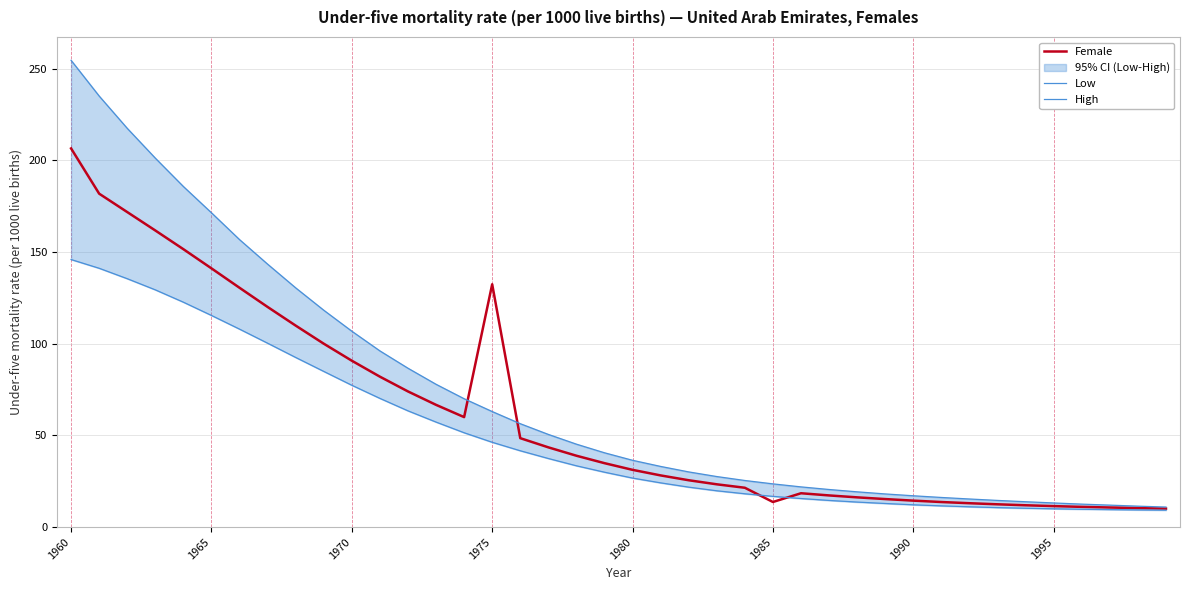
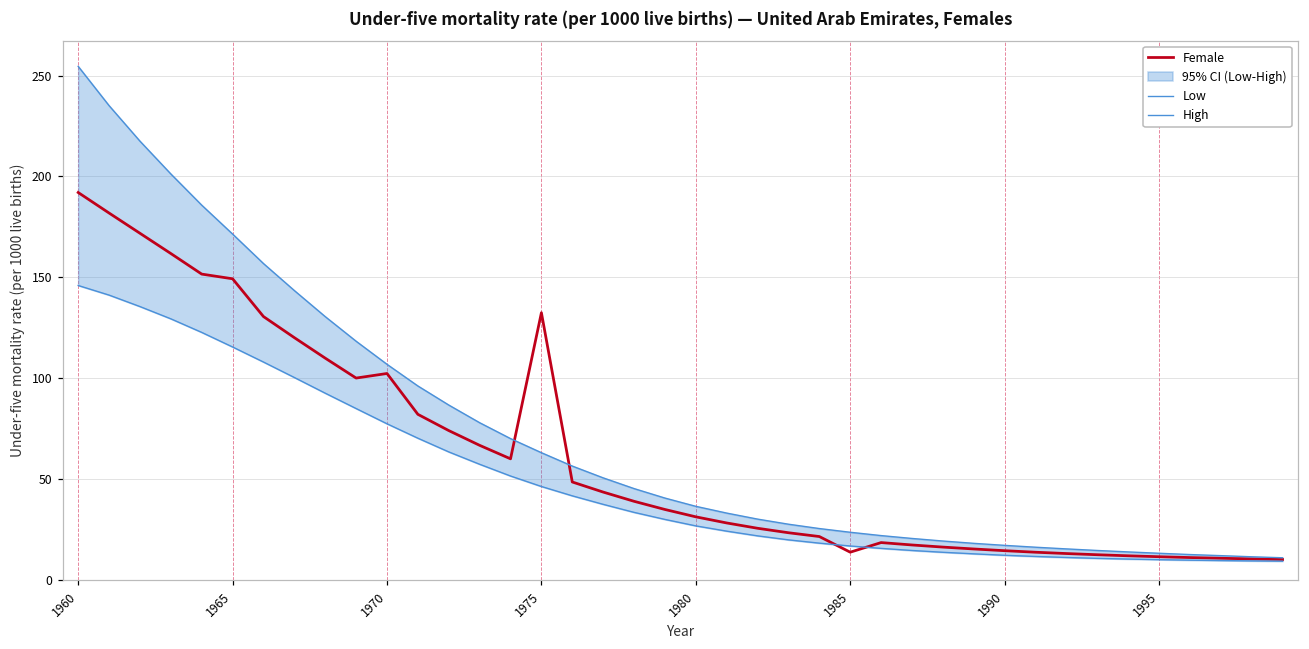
  {
    "Female": {
-     "1960": 207,
-     "1965": 141,
-     "1970": 91,
+     "1960": 192,
+     "1965": 149,
+     "1970": 102,
      "1975": 132,
      "1980": 31,
      "1985": 14,
      "1990": 14,
      "1995": 11
    }
  }
